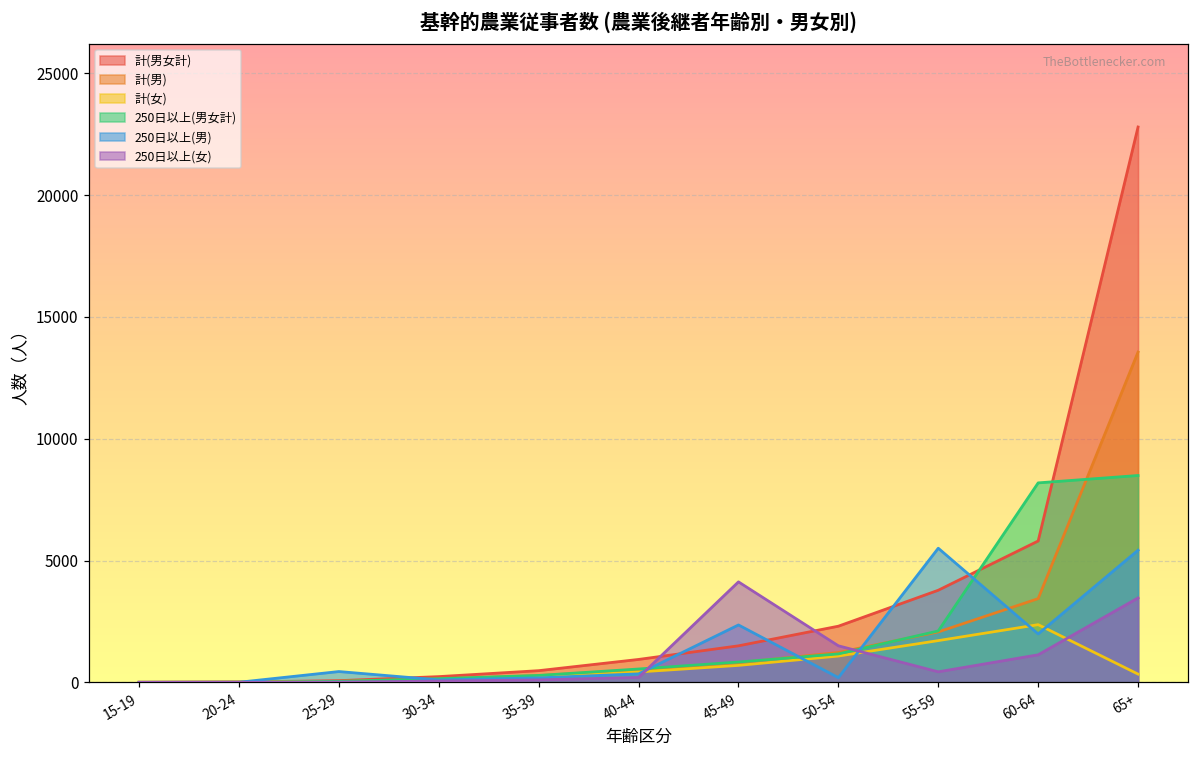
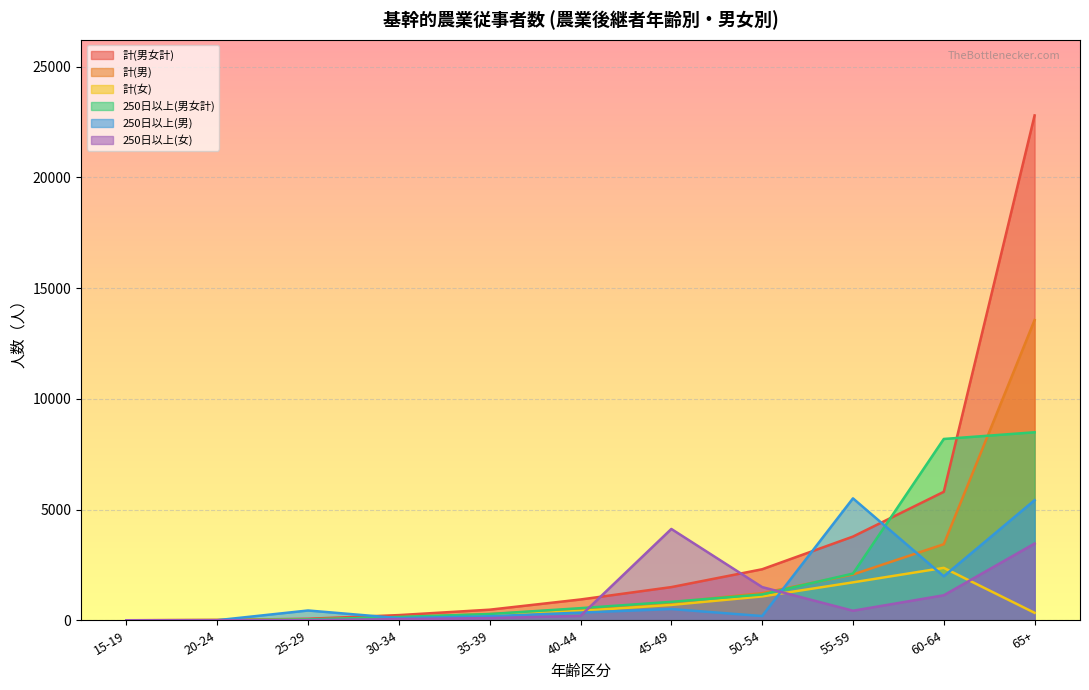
  {
    "計(女)": {
      "55-59": 1700,
      "60-64": 2400,
      "65+": 300
    },
    "250日以上(男女計)": {
      "60-64": 8200,
      "65+": 8500
    },
    "250日以上(男)": {
      "25-29": 400,
-     "45-49": 2400,
+     "45-49": 500,
      "50-54": 200,
      "55-59": 5500,
      "60-64": 2000,
      "65+": 5400
    },
    "250日以上(女)": {
      "40-44": 200,
      "45-49": 4100,
      "50-54": 1500,
      "55-59": 400,
      "60-64": 1100,
      "65+": 3500
    }
  }
